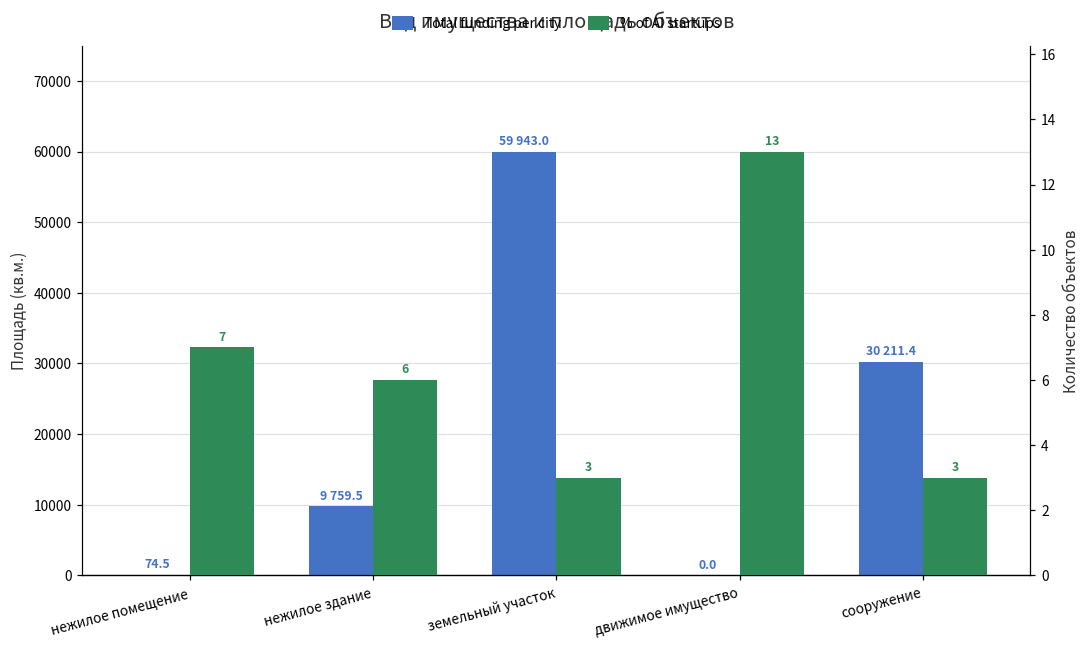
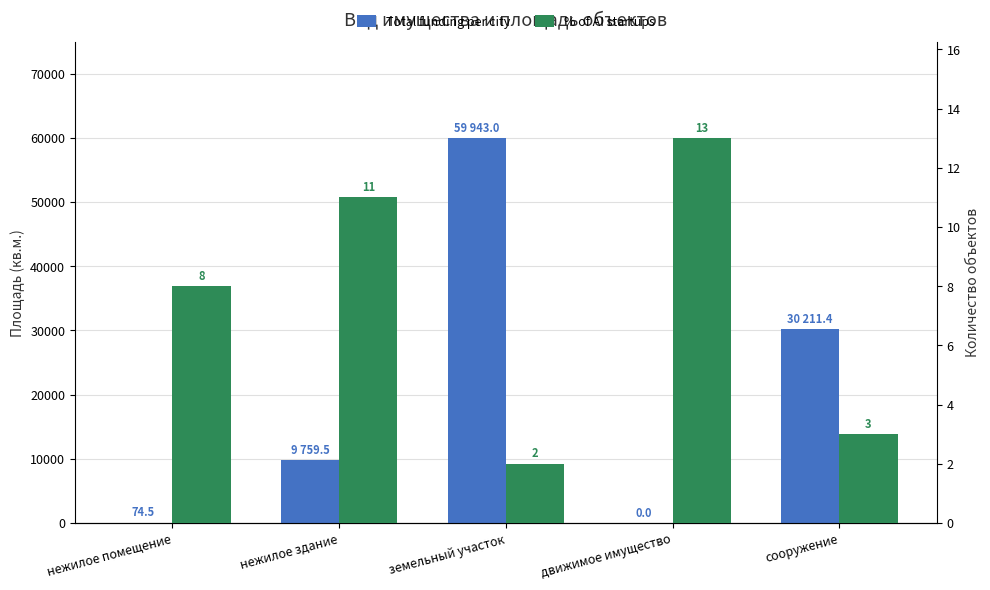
  {
    "Total funding per city": {
      "нежилое помещение": 74.5,
      "движимое имущество": 0.0
    },
    "% of AI startups": {
-     "нежилое помещение": 7,
-     "нежилое здание": 6,
-     "земельный участок": 3,
+     "нежилое помещение": 8,
+     "нежилое здание": 11,
+     "земельный участок": 2,
      "движимое имущество": 13,
      "сооружение": 3
    }
  }
